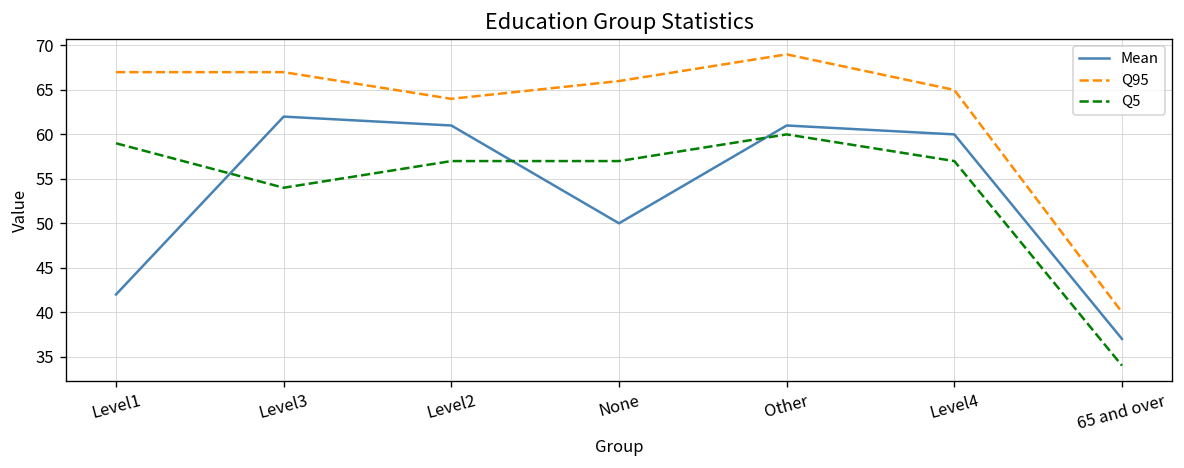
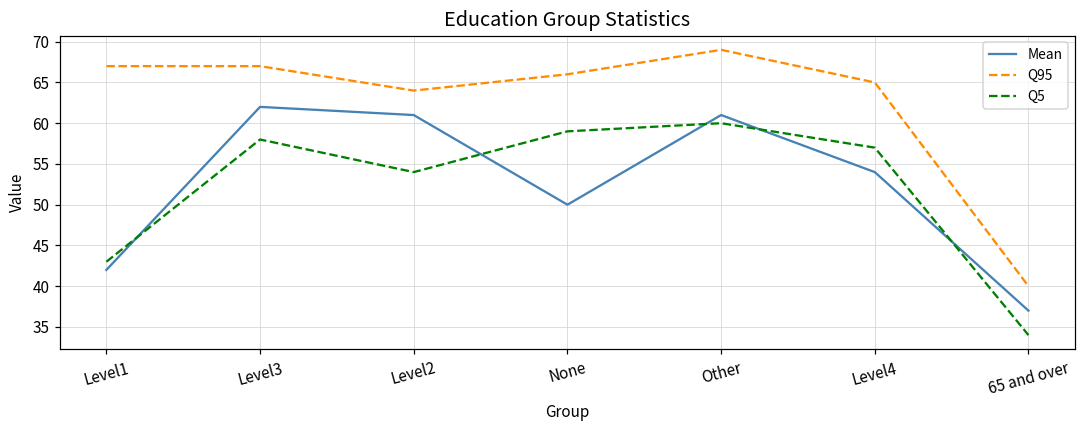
  {
    "Mean": {
      "Level1": 42,
      "Level3": 62,
      "Level2": 61,
      "None": 50,
      "Other": 61,
-     "Level4": 60,
+     "Level4": 54,
      "65 and over": 37
    },
    "Q95": {
      "Level1": 67,
      "Level3": 67,
      "Level2": 64,
      "None": 66,
      "Other": 69,
      "Level4": 65,
      "65 and over": 40
    },
    "Q5": {
-     "Level1": 59,
-     "Level3": 54,
-     "Level2": 57,
-     "None": 57,
+     "Level1": 43,
+     "Level3": 58,
+     "Level2": 54,
+     "None": 59,
      "Other": 60,
      "Level4": 57,
      "65 and over": 34
    }
  }
